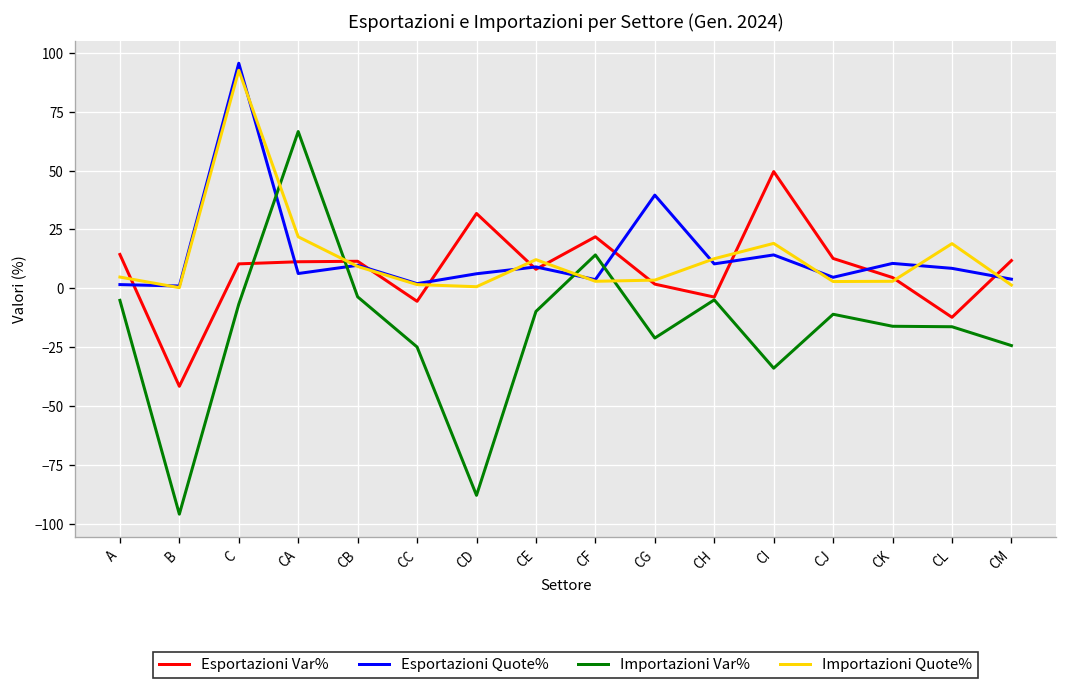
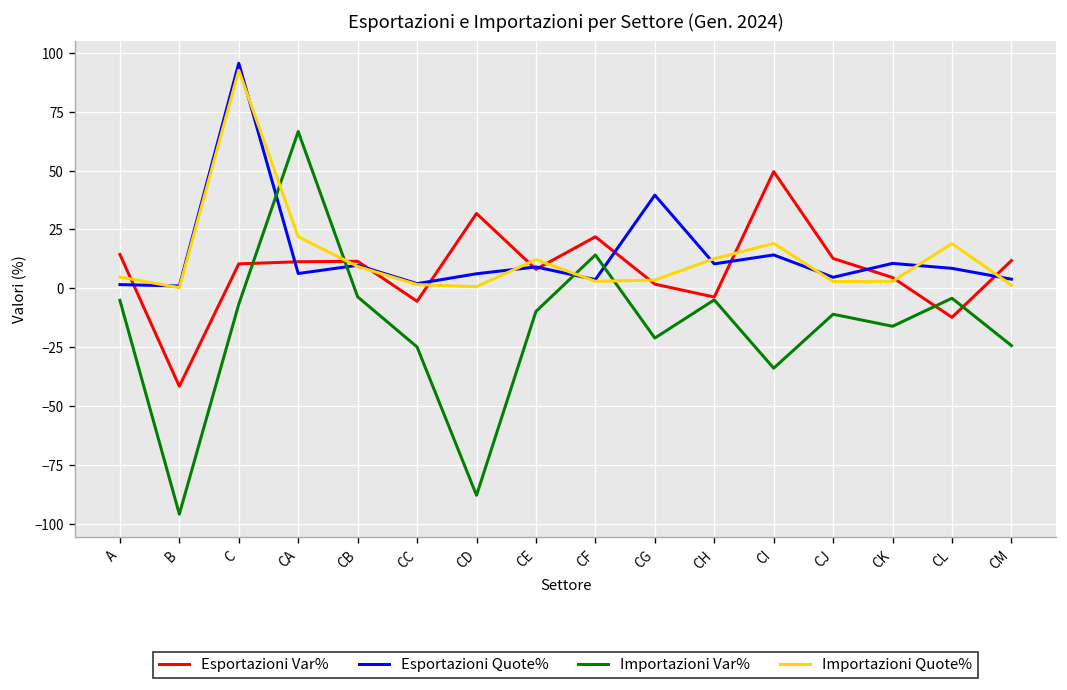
  {
    "Esportazioni Var%": {
      "A": 14,
      "B": -42,
      "C": 10,
      "CA": 11,
      "CB": 12,
      "CC": -6,
      "CD": 32,
      "CF": 22,
      "CG": 2,
      "CI": 50,
      "CJ": 13,
      "CK": 5,
      "CL": -12,
      "CM": 12
    },
    "Esportazioni Quote%": {
      "A": 2,
      "C": 96,
      "CA": 6,
      "CD": 6,
      "CG": 40,
      "CH": 10,
      "CI": 14,
      "CJ": 5,
      "CK": 11,
      "CL": 9,
      "CM": 4
    },
    "Importazioni Var%": {
      "A": -5,
      "B": -96,
      "C": -7,
      "CA": 67,
      "CB": -4,
      "CC": -25,
      "CD": -88,
      "CE": -10,
      "CF": 14,
      "CG": -21,
      "CI": -34,
      "CJ": -11,
      "CK": -16,
-     "CL": -16,
+     "CL": -4,
      "CM": -24
    },
    "Importazioni Quote%": {
      "A": 5,
      "C": 93,
      "CA": 22,
      "CD": 1,
      "CE": 12,
      "CG": 4,
      "CH": 13,
      "CI": 19,
      "CJ": 3,
      "CK": 3,
      "CL": 19,
      "CM": 1
    }
  }
